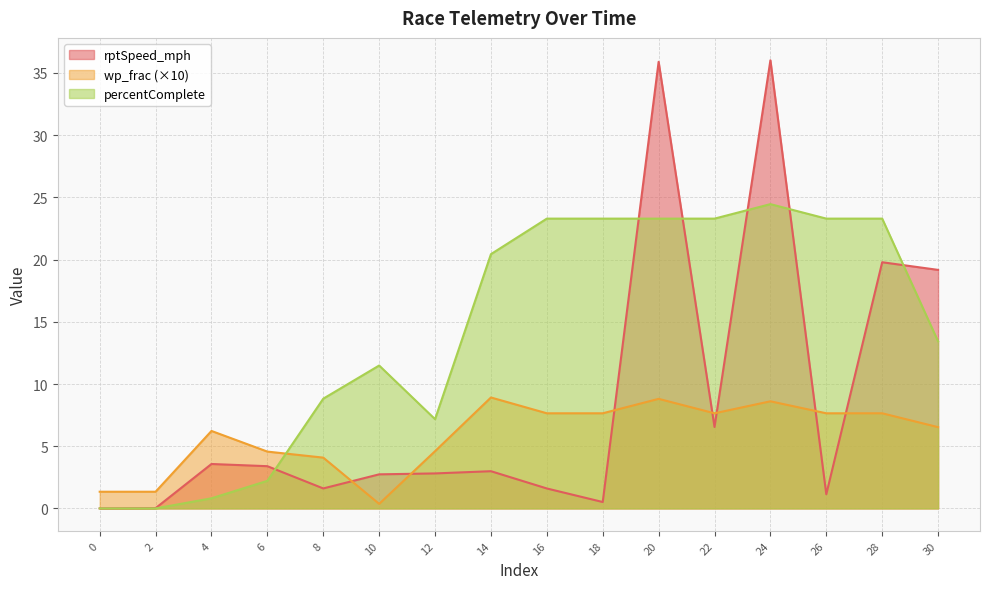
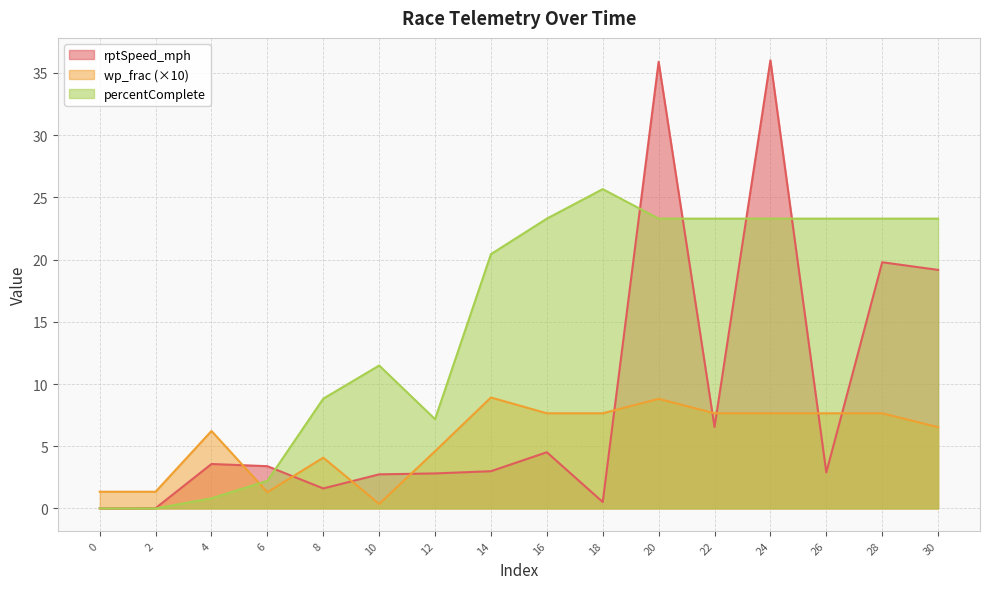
  {
    "rptSpeed_mph": {
      "4": 3.6,
      "6": 3.4,
      "8": 1.6,
      "10": 2.7,
      "12": 2.8,
      "14": 3.0,
-     "16": 1.6,
+     "16": 4.5,
      "18": 0.5,
      "20": 35.9,
      "22": 6.5,
      "24": 36.0,
-     "26": 1.1,
+     "26": 2.9,
      "28": 19.8,
      "30": 19.2
    },
    "wp_frac (×10)": {
      "0": 1.3,
      "2": 1.3,
      "4": 6.2,
-     "6": 4.6,
+     "6": 1.3,
      "8": 4.1,
      "10": 0.4,
      "12": 4.6,
      "14": 8.9,
      "16": 7.6,
      "18": 7.6,
      "20": 8.8,
      "22": 7.6,
-     "24": 8.6,
+     "24": 7.6,
      "26": 7.6,
      "28": 7.6,
      "30": 6.5
    },
    "percentComplete": {
      "4": 0.8,
      "6": 2.2,
      "8": 8.8,
      "10": 11.5,
      "12": 7.2,
      "14": 20.4,
      "16": 23.3,
-     "18": 23.3,
+     "18": 25.7,
      "20": 23.3,
      "22": 23.3,
-     "24": 24.5,
+     "24": 23.3,
      "26": 23.3,
      "28": 23.3,
-     "30": 13.4
+     "30": 23.3
    }
  }
